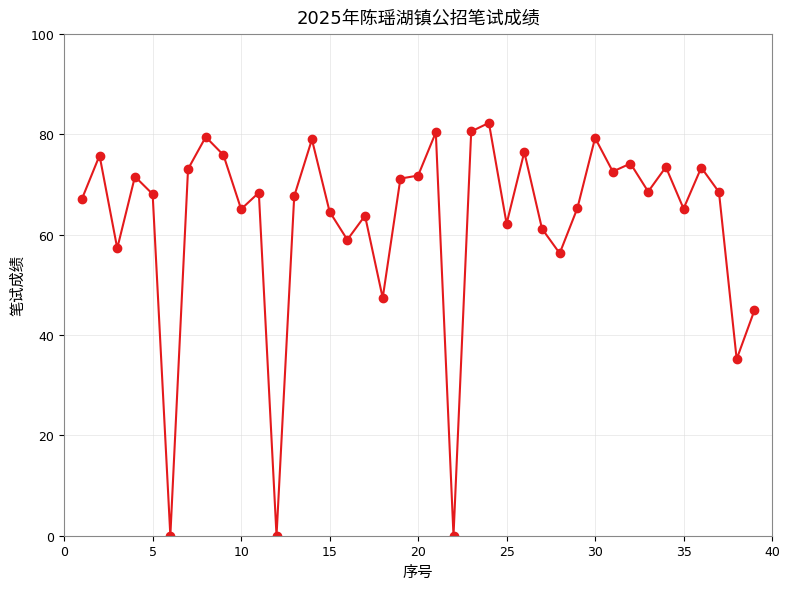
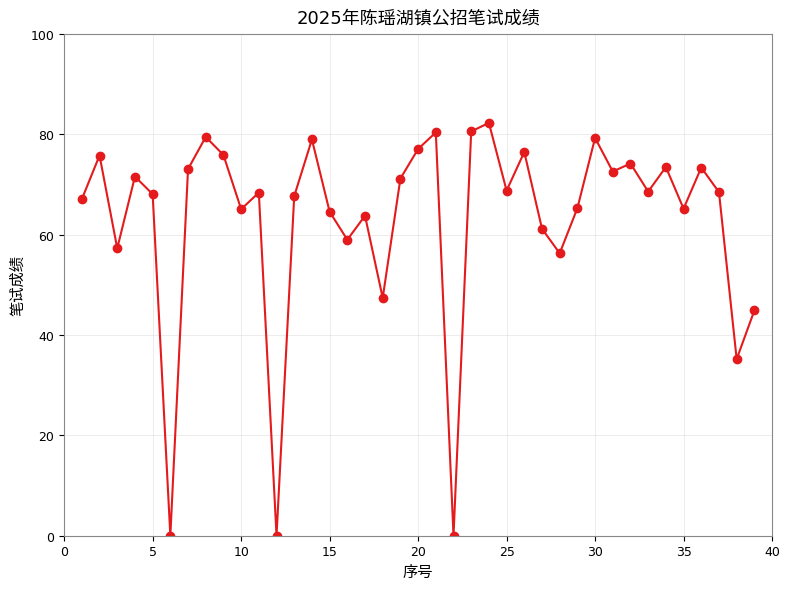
  {
    "5": 68,
    "10": 65,
    "15": 65,
-   "20": 72,
-   "25": 62,
+   "20": 77,
+   "25": 69,
    "30": 79,
    "35": 65
  }
